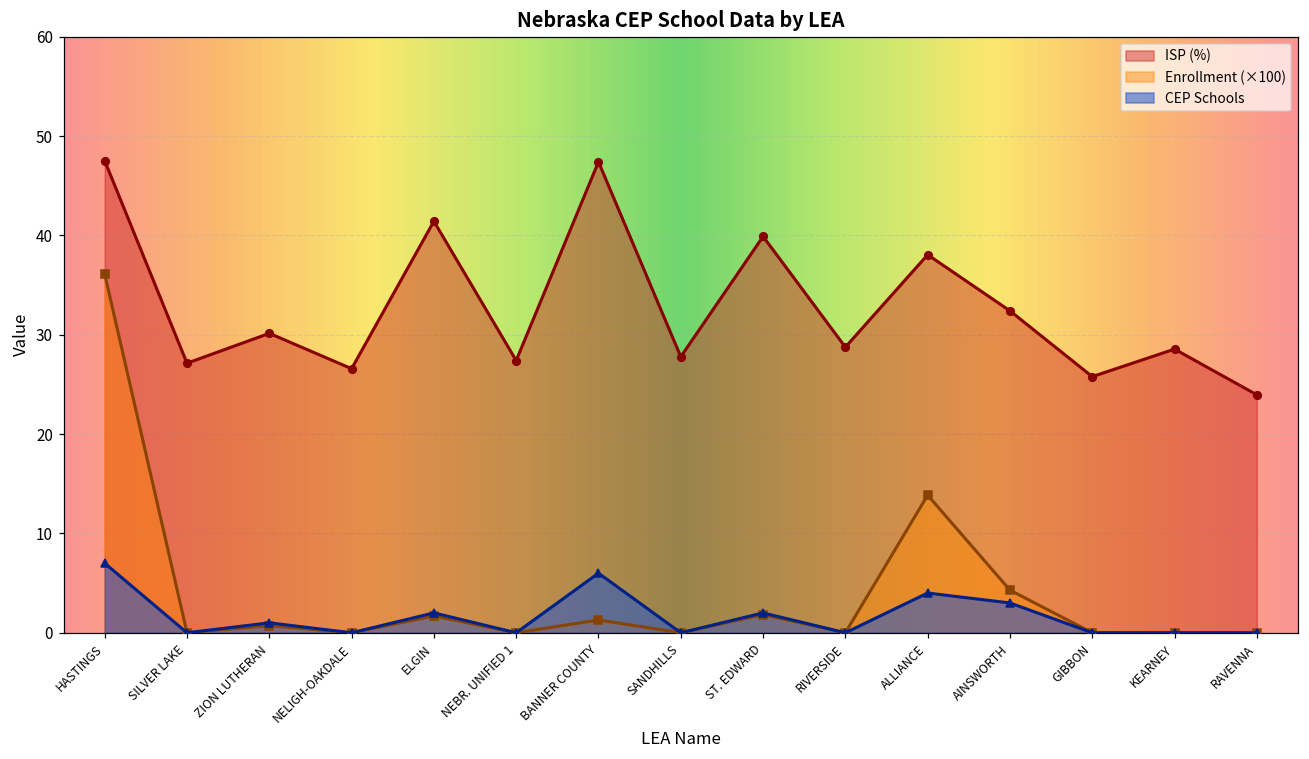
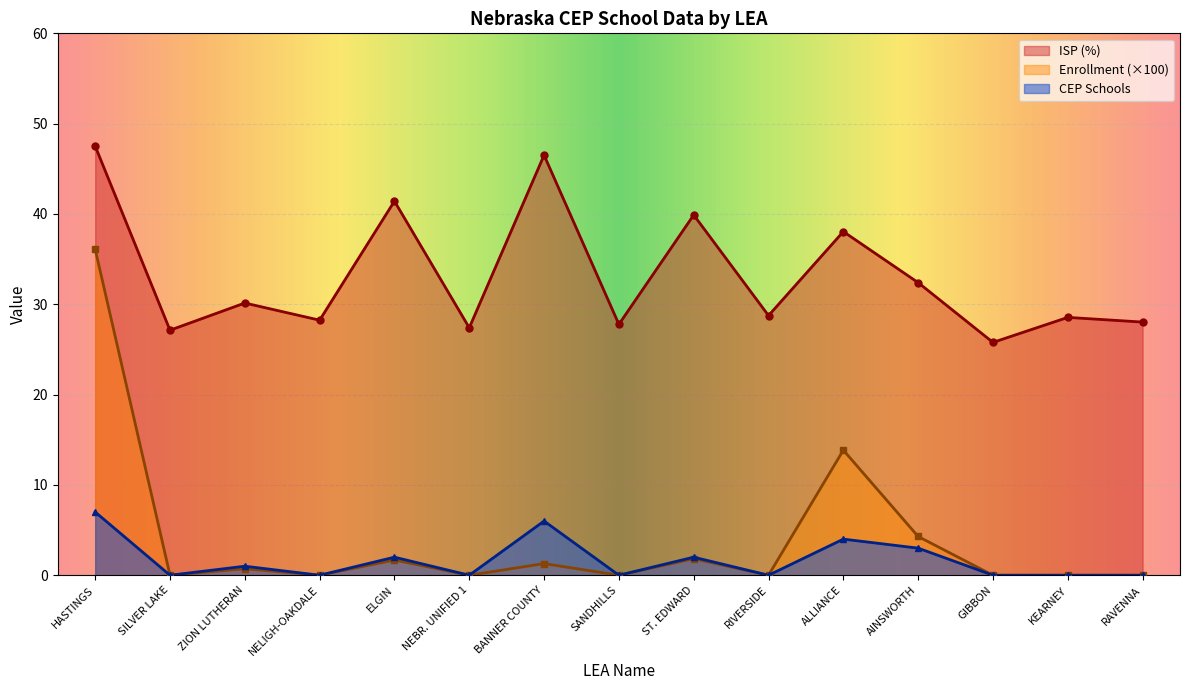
  {
    "ISP (%)": {
      "HASTINGS": 48,
      "SILVER LAKE": 27,
      "ZION LUTHERAN": 30,
-     "NELIGH-OAKDALE": 27,
+     "NELIGH-OAKDALE": 28,
      "ELGIN": 41,
      "NEBR. UNIFIED 1": 27,
-     "BANNER COUNTY": 47.4,
+     "BANNER COUNTY": 46.5,
      "SANDHILLS": 28,
      "ST. EDWARD": 40,
      "RIVERSIDE": 29,
      "ALLIANCE": 38,
      "AINSWORTH": 32,
      "GIBBON": 26,
      "KEARNEY": 29,
-     "RAVENNA": 24
+     "RAVENNA": 28
    },
    "Enrollment (×100)": {
      "HASTINGS": 36,
      "ELGIN": 2,
      "BANNER COUNTY": 1,
      "ALLIANCE": 14,
      "AINSWORTH": 4
    },
    "CEP Schools": {
      "HASTINGS": 7,
      "ELGIN": 2,
      "BANNER COUNTY": 6,
      "ALLIANCE": 4,
      "AINSWORTH": 3
    }
  }
